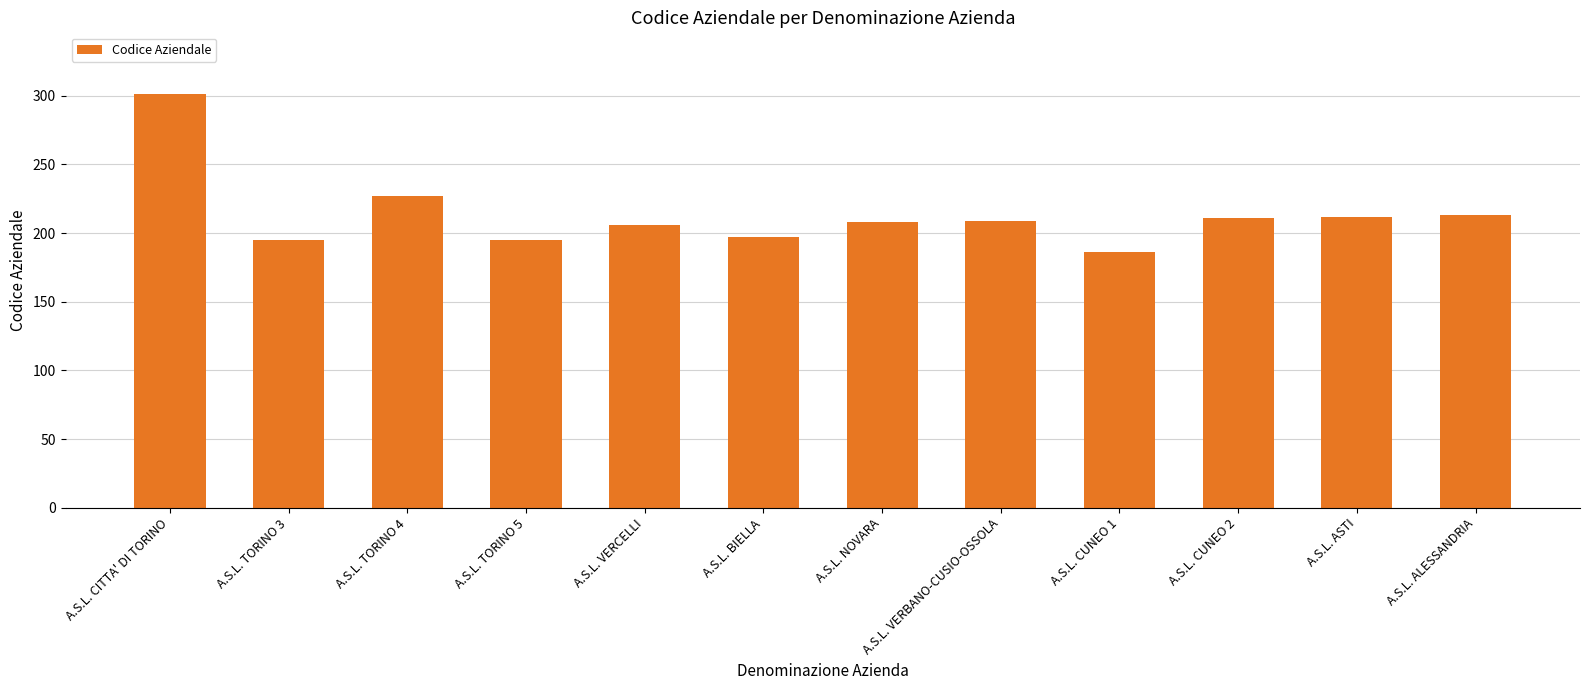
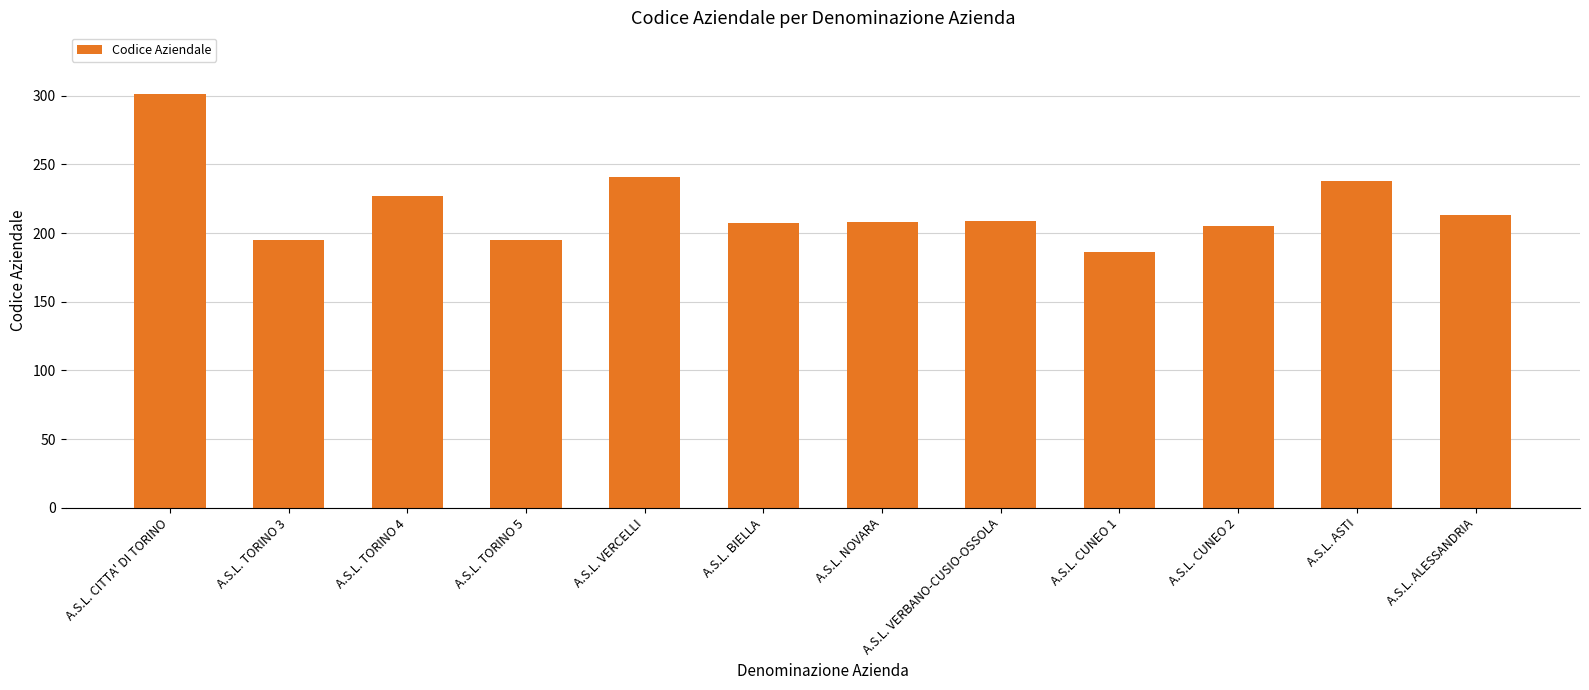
  {
    "A.S.L. CITTA' DI TORINO": 301,
    "A.S.L. TORINO 3": 195,
    "A.S.L. TORINO 4": 227,
    "A.S.L. TORINO 5": 195,
-   "A.S.L. VERCELLI": 206,
-   "A.S.L. BIELLA": 197,
+   "A.S.L. VERCELLI": 241,
+   "A.S.L. BIELLA": 207,
    "A.S.L. NOVARA": 208,
    "A.S.L. VERBANO-CUSIO-OSSOLA": 209,
    "A.S.L. CUNEO 1": 186,
-   "A.S.L. CUNEO 2": 211,
-   "A.S.L. ASTI": 212,
+   "A.S.L. CUNEO 2": 205,
+   "A.S.L. ASTI": 238,
    "A.S.L. ALESSANDRIA": 213
  }
